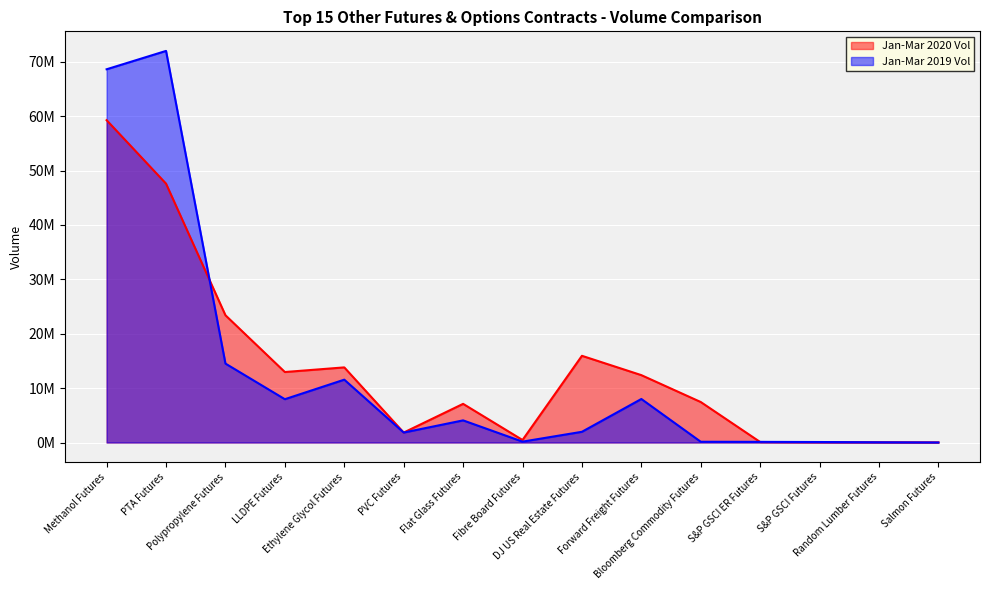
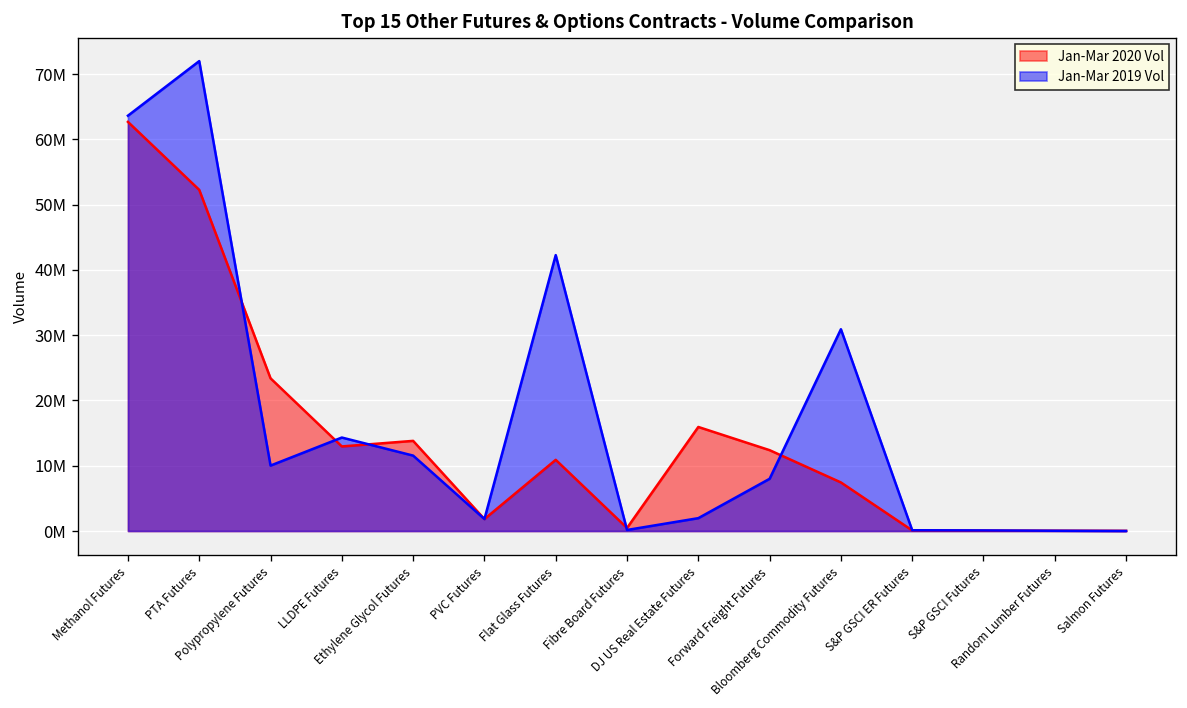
  {
    "Jan-Mar 2020 Vol": {
-     "Methanol Futures": 59000000,
-     "PTA Futures": 48000000,
+     "Methanol Futures": 63000000,
+     "PTA Futures": 52000000,
      "Polypropylene Futures": 23000000,
      "LLDPE Futures": 13000000,
      "Ethylene Glycol Futures": 14000000,
-     "Flat Glass Futures": 7000000,
+     "Flat Glass Futures": 11000000,
      "DJ US Real Estate Futures": 16000000,
      "Forward Freight Futures": 12000000,
      "Bloomberg Commodity Futures": 7000000
    },
    "Jan-Mar 2019 Vol": {
-     "Methanol Futures": 69000000,
+     "Methanol Futures": 64000000,
      "PTA Futures": 72000000,
-     "Polypropylene Futures": 15000000,
-     "LLDPE Futures": 8000000,
+     "Polypropylene Futures": 10000000,
+     "LLDPE Futures": 14000000,
      "Ethylene Glycol Futures": 12000000,
-     "Flat Glass Futures": 4000000,
+     "Flat Glass Futures": 42000000,
      "DJ US Real Estate Futures": 2000000,
      "Forward Freight Futures": 8000000,
-     "Bloomberg Commodity Futures": 0
+     "Bloomberg Commodity Futures": 31000000
    }
  }
